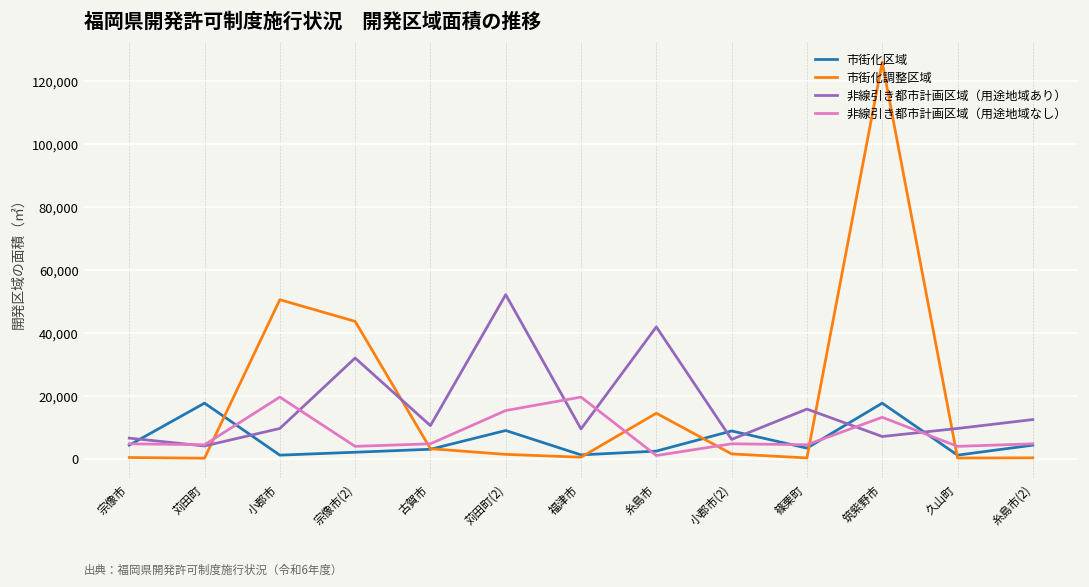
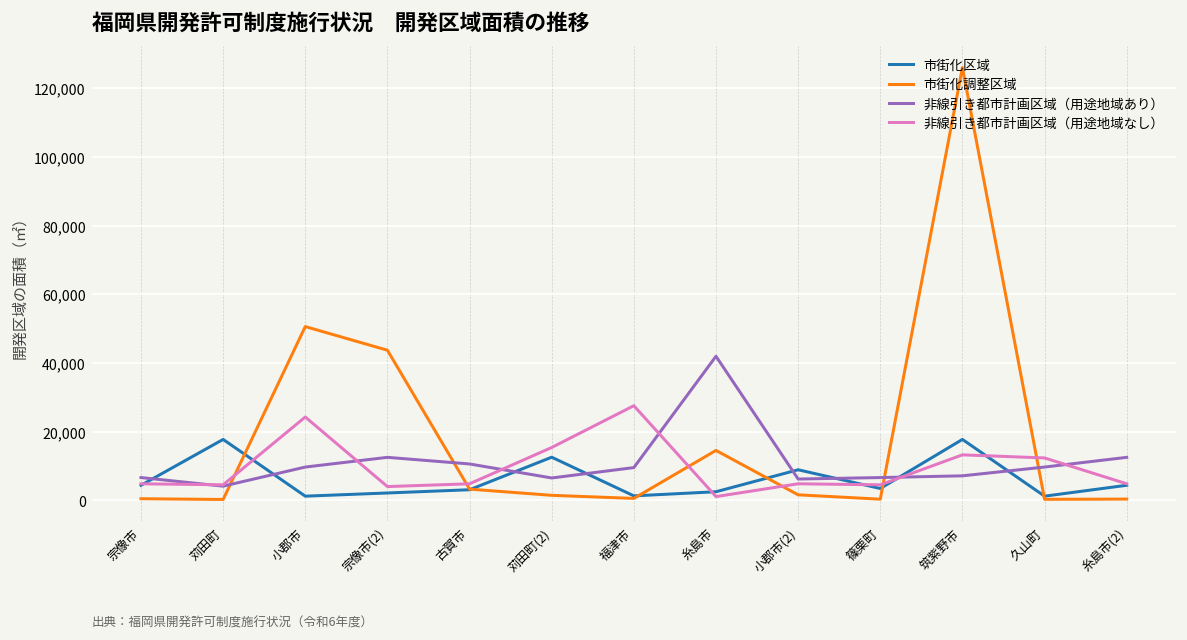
  {
    "市街化区域": {
      "苅田町": "18,000",
      "小郡市": "1,000",
      "宗像市(2)": "2,000",
-     "苅田町(2)": "9,000",
+     "苅田町(2)": "13,000",
      "糸島市": "2,000",
      "小郡市(2)": "9,000",
      "篠栗町": "3,000",
      "筑紫野市": "18,000",
      "久山町": "1,000"
    },
    "市街化調整区域": {
      "宗像市": "0",
      "苅田町": "0",
      "小郡市": "51,000",
      "宗像市(2)": "44,000",
      "苅田町(2)": "1,000",
      "糸島市": "15,000",
      "小郡市(2)": "2,000",
      "篠栗町": "0",
      "筑紫野市": "126,000",
      "久山町": "0",
      "糸島市(2)": "0"
    },
    "非線引き都市計画区域（用途地域あり）": {
      "宗像市": "7,000",
      "小郡市": "10,000",
-     "宗像市(2)": "32,000",
+     "宗像市(2)": "13,000",
      "古賀市": "11,000",
-     "苅田町(2)": "52,000",
+     "苅田町(2)": "7,000",
      "福津市": "10,000",
      "糸島市": "42,000",
      "小郡市(2)": "6,000",
-     "篠栗町": "16,000",
+     "篠栗町": "7,000",
      "筑紫野市": "7,000",
      "久山町": "10,000",
      "糸島市(2)": "13,000"
    },
    "非線引き都市計画区域（用途地域なし）": {
-     "小郡市": "20,000",
+     "小郡市": "24,000",
      "宗像市(2)": "4,000",
      "古賀市": "5,000",
      "苅田町(2)": "15,000",
-     "福津市": "20,000",
+     "福津市": "28,000",
      "糸島市": "1,000",
      "小郡市(2)": "5,000",
      "篠栗町": "5,000",
      "筑紫野市": "13,000",
-     "久山町": "4,000"
+     "久山町": "12,000"
    }
  }
